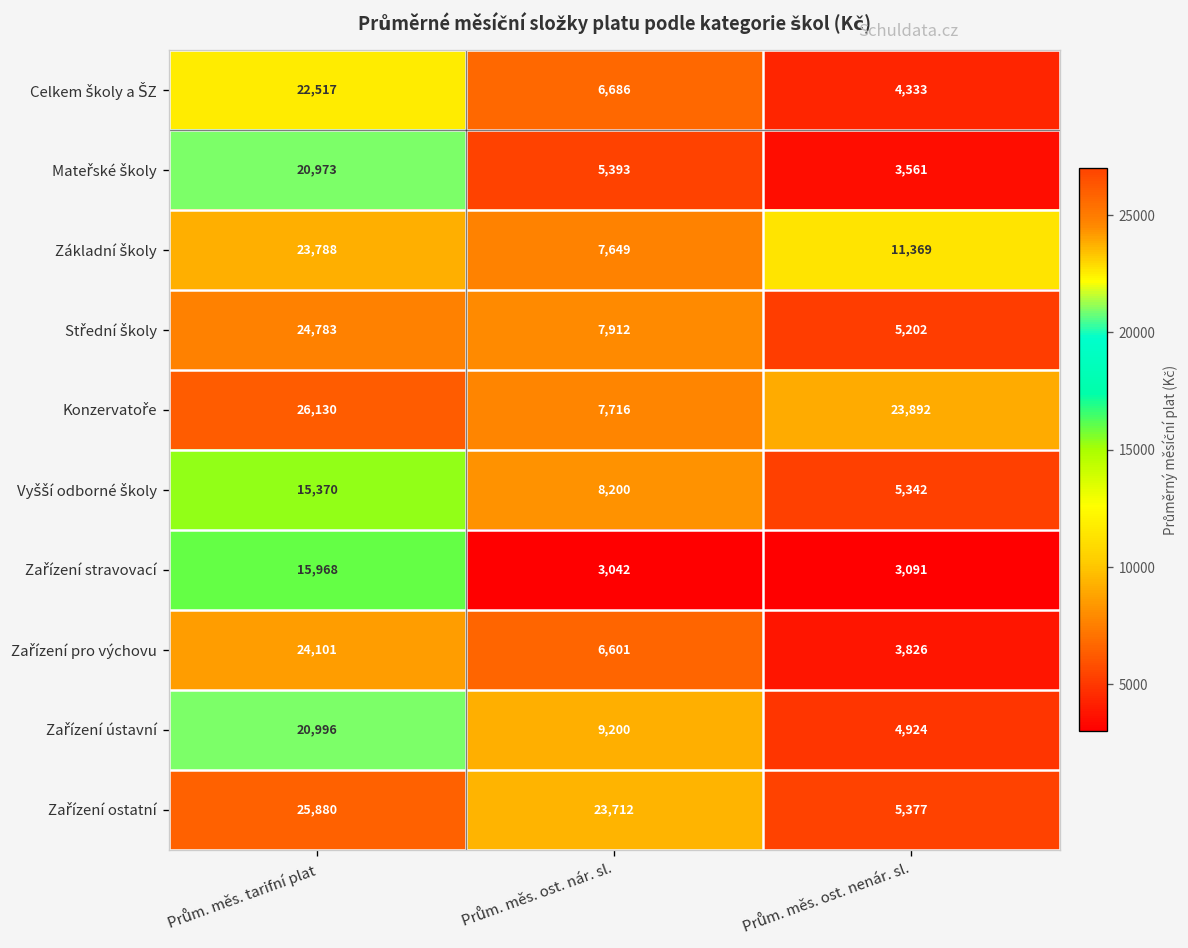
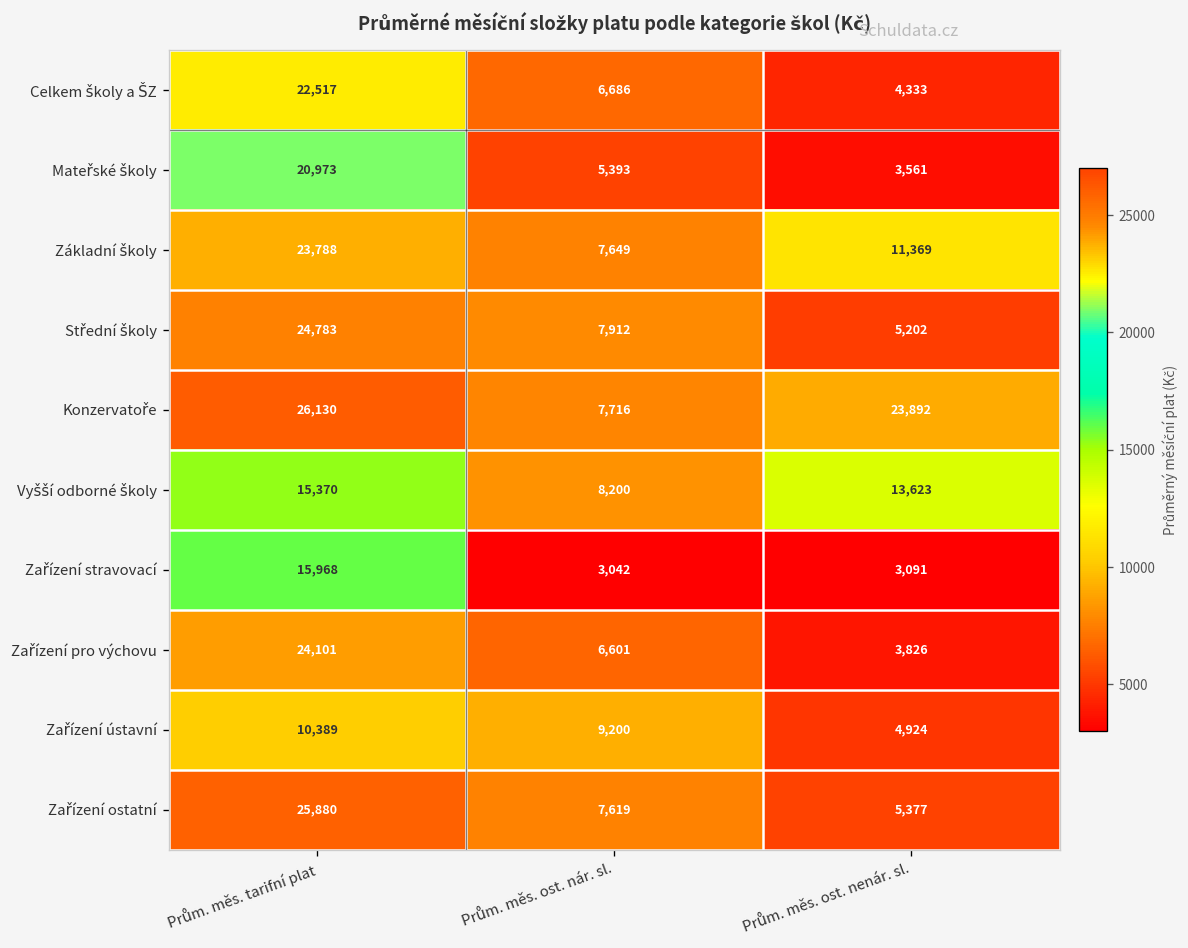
  {
    "Celkem školy a ŠZ": {
      "Prům. měs. tarifní plat": "22,517",
      "Prům. měs. ost. nár. sl.": "6,686",
      "Prům. měs. ost. nenár. sl.": "4,333"
    },
    "Mateřské školy": {
      "Prům. měs. tarifní plat": "20,973",
      "Prům. měs. ost. nár. sl.": "5,393",
      "Prům. měs. ost. nenár. sl.": "3,561"
    },
    "Základní školy": {
      "Prům. měs. tarifní plat": "23,788",
      "Prům. měs. ost. nár. sl.": "7,649",
      "Prům. měs. ost. nenár. sl.": "11,369"
    },
    "Střední školy": {
      "Prům. měs. tarifní plat": "24,783",
      "Prům. měs. ost. nár. sl.": "7,912",
      "Prům. měs. ost. nenár. sl.": "5,202"
    },
    "Konzervatoře": {
      "Prům. měs. tarifní plat": "26,130",
      "Prům. měs. ost. nár. sl.": "7,716",
      "Prům. měs. ost. nenár. sl.": "23,892"
    },
    "Vyšší odborné školy": {
      "Prům. měs. tarifní plat": "15,370",
      "Prům. měs. ost. nár. sl.": "8,200",
-     "Prům. měs. ost. nenár. sl.": "5,342"
+     "Prům. měs. ost. nenár. sl.": "13,623"
    },
    "Zařízení stravovací": {
      "Prům. měs. tarifní plat": "15,968",
      "Prům. měs. ost. nár. sl.": "3,042",
      "Prům. měs. ost. nenár. sl.": "3,091"
    },
    "Zařízení pro výchovu": {
      "Prům. měs. tarifní plat": "24,101",
      "Prům. měs. ost. nár. sl.": "6,601",
      "Prům. měs. ost. nenár. sl.": "3,826"
    },
    "Zařízení ústavní": {
-     "Prům. měs. tarifní plat": "20,996",
+     "Prům. měs. tarifní plat": "10,389",
      "Prům. měs. ost. nár. sl.": "9,200",
      "Prům. měs. ost. nenár. sl.": "4,924"
    },
    "Zařízení ostatní": {
      "Prům. měs. tarifní plat": "25,880",
-     "Prům. měs. ost. nár. sl.": "23,712",
+     "Prům. měs. ost. nár. sl.": "7,619",
      "Prům. měs. ost. nenár. sl.": "5,377"
    }
  }
